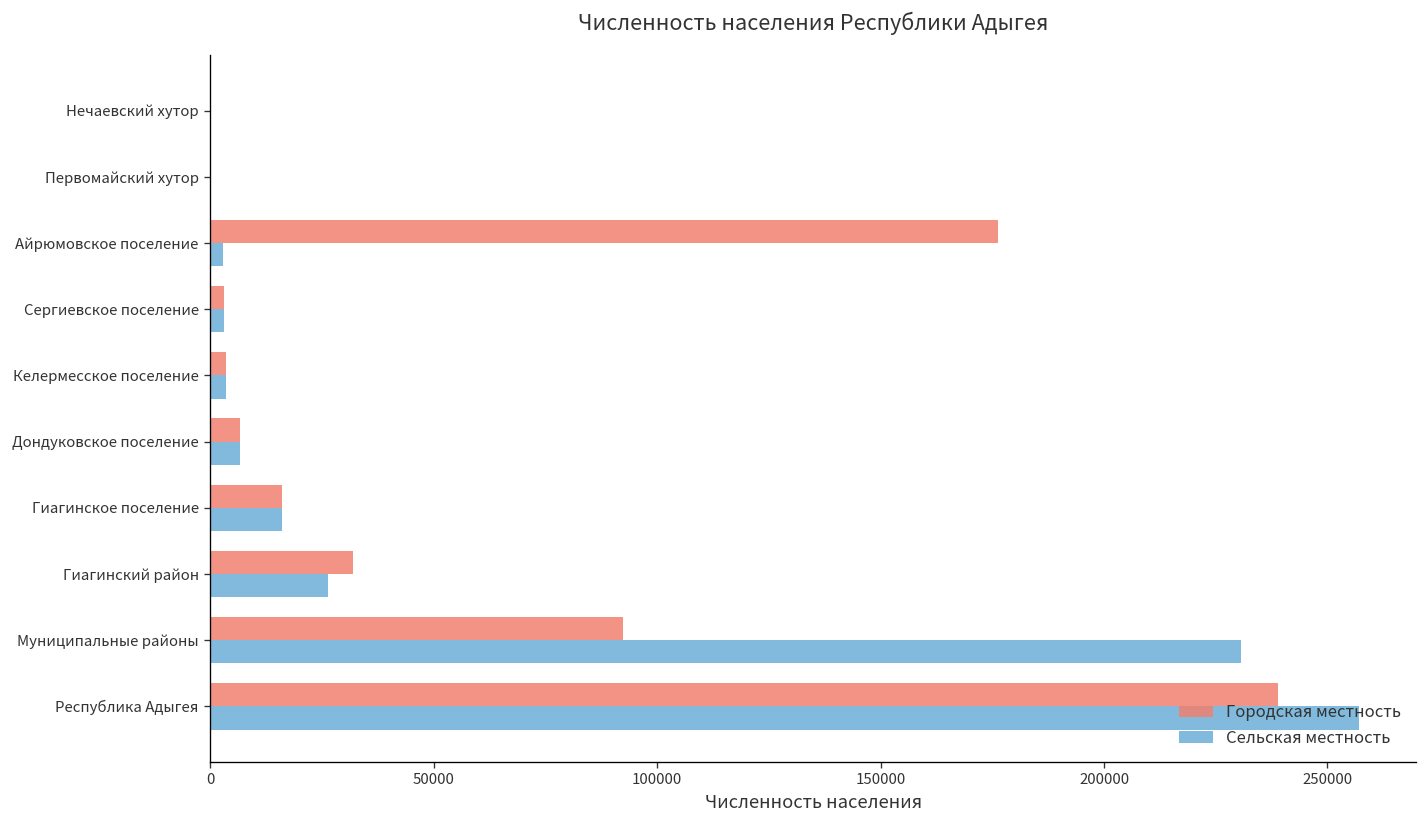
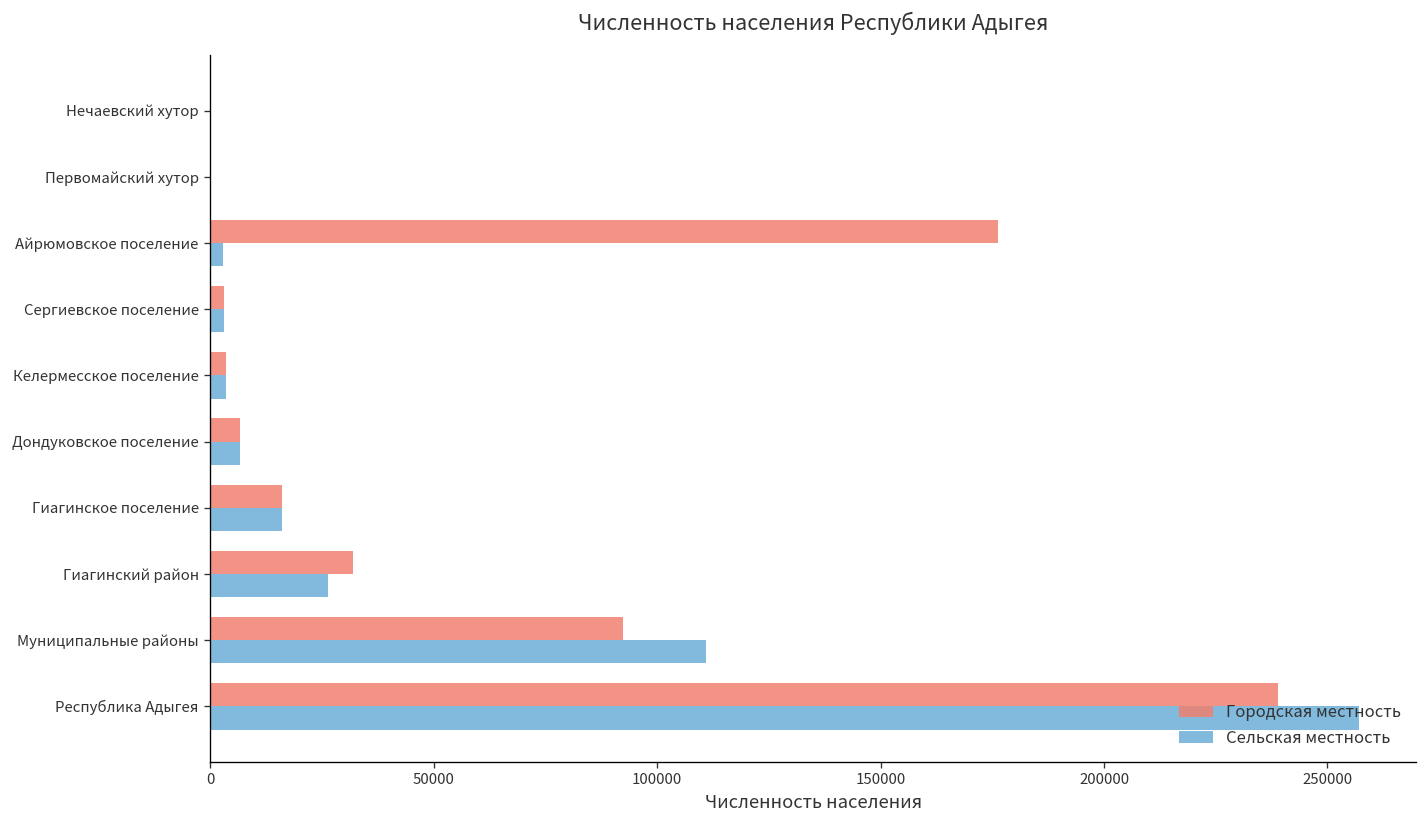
  {
    "Городская местность": {
      "Нечаевский хутор": 0,
      "Первомайский хутор": 0,
      "Айрюмовское поселение": 176000,
      "Сергиевское поселение": 3000,
      "Келермесское поселение": 3000,
      "Дондуковское поселение": 7000,
      "Гиагинское поселение": 16000,
      "Гиагинский район": 32000,
      "Муниципальные районы": 92000,
      "Республика Адыгея": 239000
    },
    "Сельская местность": {
      "Нечаевский хутор": 0,
      "Первомайский хутор": 0,
      "Айрюмовское поселение": 3000,
      "Сергиевское поселение": 3000,
      "Келермесское поселение": 3000,
      "Дондуковское поселение": 7000,
      "Гиагинское поселение": 16000,
      "Гиагинский район": 26000,
-     "Муниципальные районы": 231000,
+     "Муниципальные районы": 111000,
      "Республика Адыгея": 257000
    }
  }
